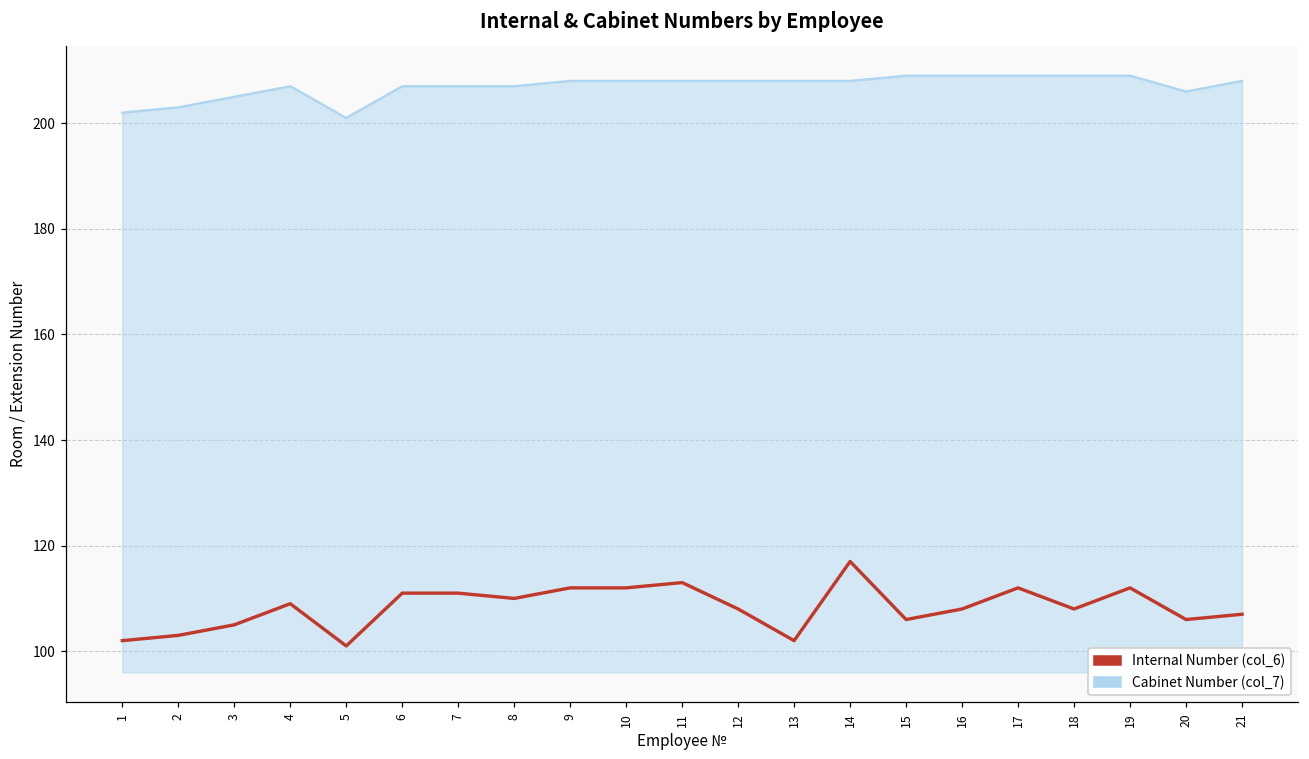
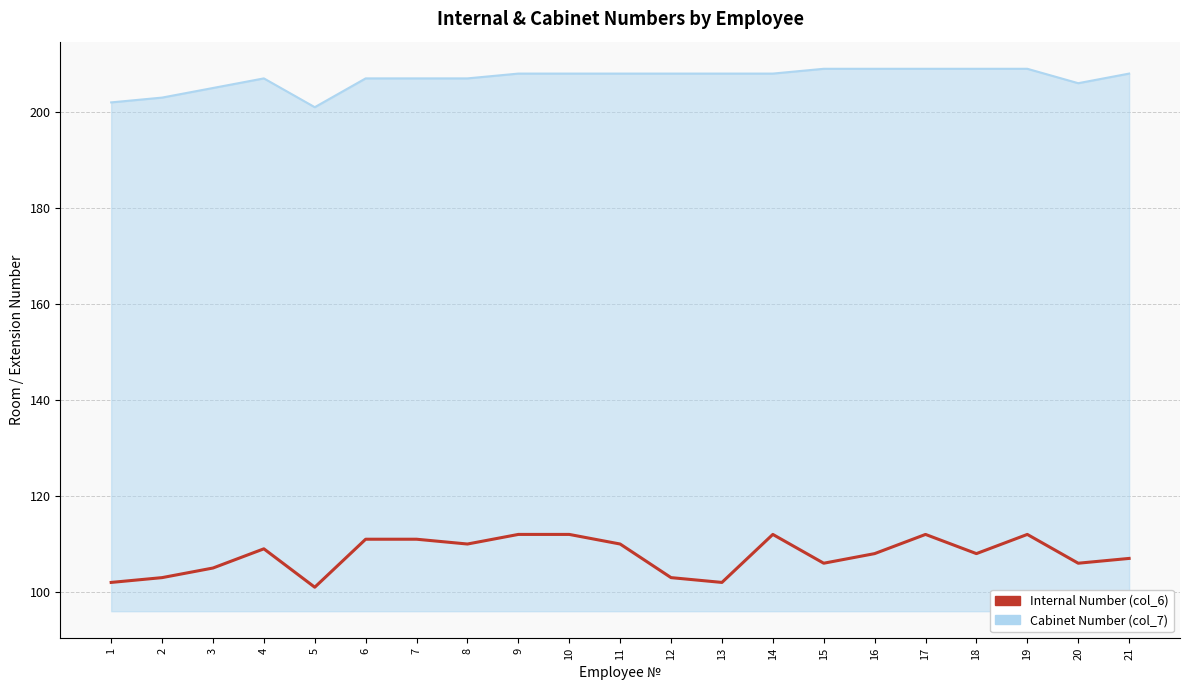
  {
    "Cabinet Number (col_7)": {
      "1": 202,
      "2": 203,
      "3": 205,
      "4": 207,
      "5": 201,
      "6": 207,
      "7": 207,
      "8": 207,
      "9": 208,
      "10": 208,
      "11": 208,
      "12": 208,
      "13": 208,
      "14": 208,
      "15": 209,
      "16": 209,
      "17": 209,
      "18": 209,
      "19": 209,
      "20": 206,
      "21": 208
    },
    "Internal Number (col_6)": {
      "1": 102,
      "2": 103,
      "3": 105,
      "4": 109,
      "5": 101,
      "6": 111,
      "7": 111,
      "8": 110,
      "9": 112,
      "10": 112,
-     "11": 113,
-     "12": 108,
+     "11": 110,
+     "12": 103,
      "13": 102,
-     "14": 117,
+     "14": 112,
      "15": 106,
      "16": 108,
      "17": 112,
      "18": 108,
      "19": 112,
      "20": 106,
      "21": 107
    }
  }
